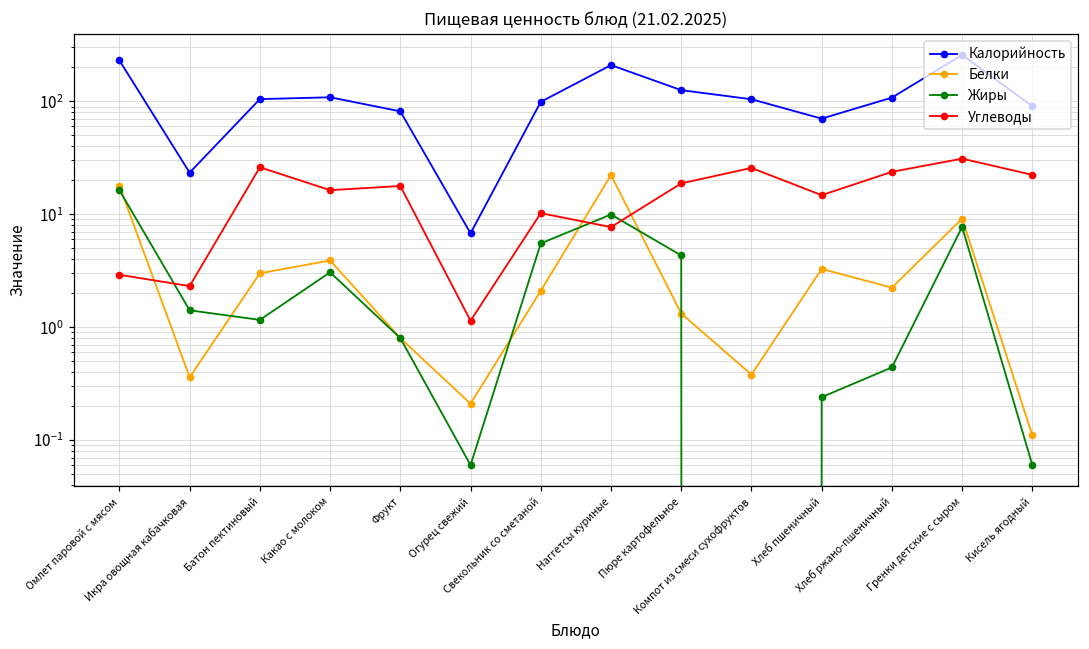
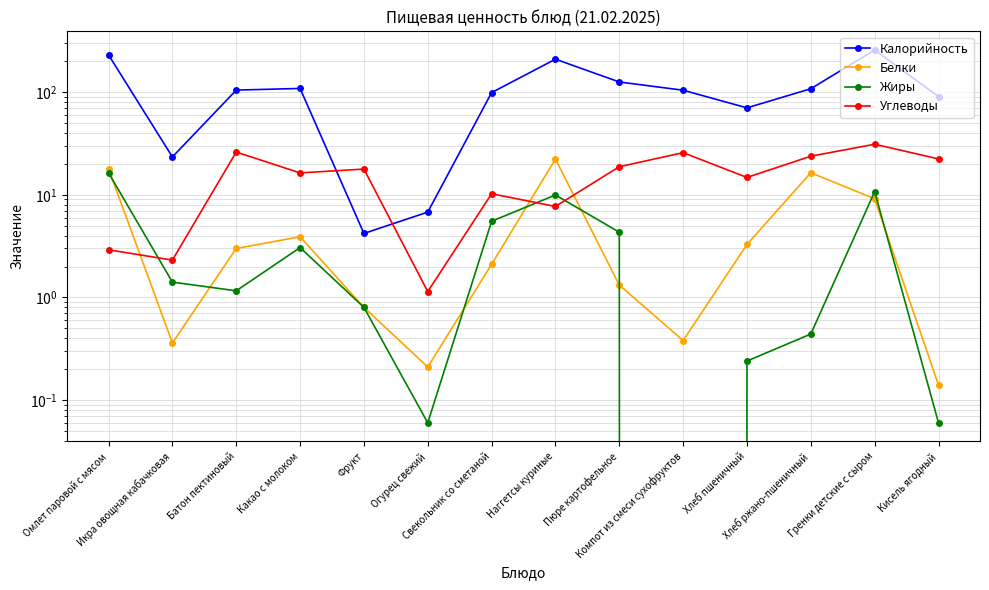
  {
    "Калорийность": {
      "Омлет паровой с мясом": 230,
      "Икра овощная кабачковая": 23,
      "Батон пектиновый": 100,
      "Какао с молоком": 110,
-     "Фрукт": 80,
+     "Фрукт": 4.2,
      "Огурец свежий": 7,
      "Свекольник со сметаной": 100,
      "Наггетсы куриные": 210,
      "Пюре картофельное": 130,
      "Компот из смеси сухофруктов": 100,
      "Хлеб пшеничный": 70,
      "Хлеб ржано-пшеничный": 110
    },
    "Белки": {
      "Омлет паровой с мясом": 18,
      "Икра овощная кабачковая": 0.36,
      "Батон пектиновый": 3.0,
      "Какао с молоком": 3.9,
      "Огурец свежий": 0.21,
      "Свекольник со сметаной": 2.1,
      "Наггетсы куриные": 22,
      "Пюре картофельное": 1.3,
      "Компот из смеси сухофруктов": 0.38,
      "Хлеб пшеничный": 3.3,
-     "Хлеб ржано-пшеничный": 2.2,
+     "Хлеб ржано-пшеничный": 16,
      "Гренки детские с сыром": 9,
-     "Кисель ягодный": 0.11
+     "Кисель ягодный": 0.14
    },
    "Жиры": {
      "Омлет паровой с мясом": 16,
      "Икра овощная кабачковая": 1.4,
      "Батон пектиновый": 1.2,
      "Какао с молоком": 3,
      "Огурец свежий": 0.06,
      "Свекольник со сметаной": 6,
      "Наггетсы куриные": 10,
      "Пюре картофельное": 4.3,
      "Хлеб пшеничный": 0.24,
      "Хлеб ржано-пшеничный": 0.44,
-     "Гренки детские с сыром": 8,
+     "Гренки детские с сыром": 11,
      "Кисель ягодный": 0.06
    },
    "Углеводы": {
      "Омлет паровой с мясом": 2.9,
      "Икра овощная кабачковая": 2.3,
      "Батон пектиновый": 26,
      "Какао с молоком": 16,
      "Фрукт": 18,
      "Огурец свежий": 1.1,
      "Свекольник со сметаной": 10,
      "Наггетсы куриные": 8,
      "Пюре картофельное": 19,
      "Компот из смеси сухофруктов": 26,
      "Хлеб пшеничный": 15,
      "Хлеб ржано-пшеничный": 24,
      "Гренки детские с сыром": 31,
      "Кисель ягодный": 22
    }
  }
